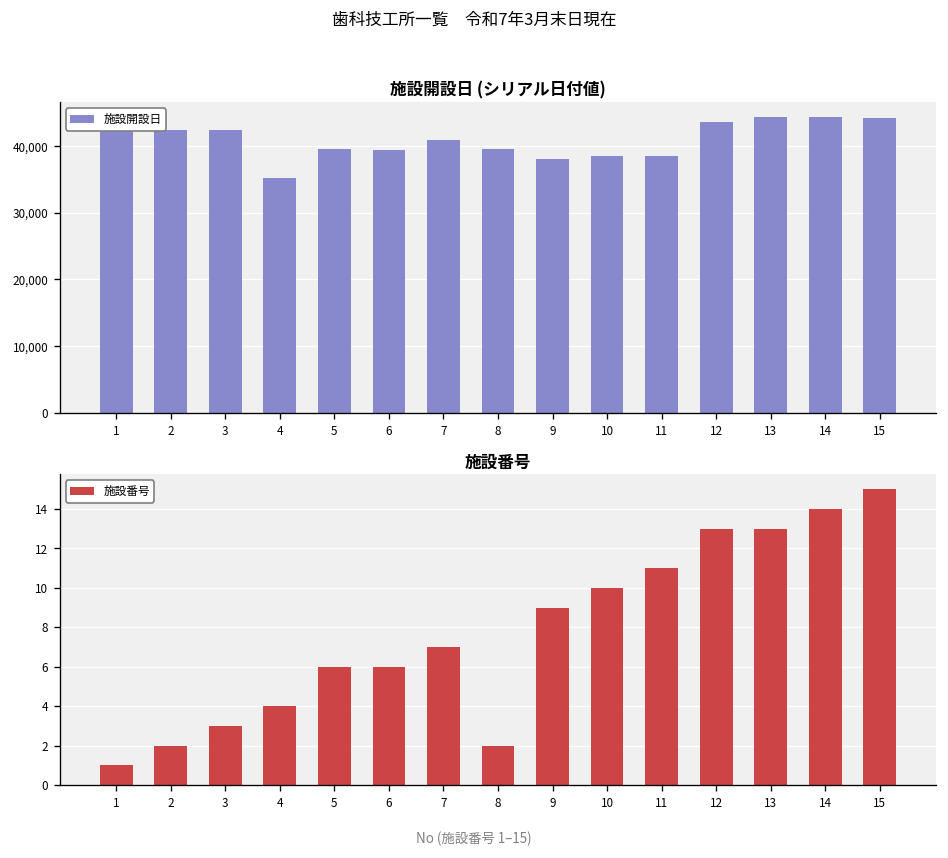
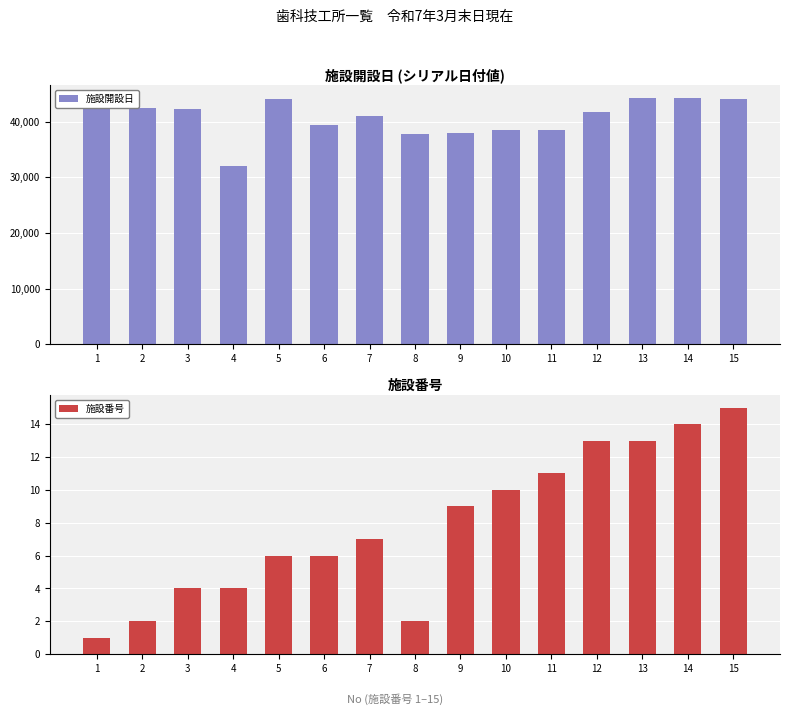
  {
    "施設開設日 (シリアル日付値)": {
      "2": "42,000",
      "3": "42,000",
-     "4": "35,000",
-     "5": "40,000",
+     "4": "32,000",
+     "5": "44,000",
      "6": "39,000",
      "7": "41,000",
-     "8": "40,000",
+     "8": "38,000",
      "9": "38,000",
      "10": "38,000",
      "11": "39,000",
-     "12": "44,000",
+     "12": "42,000",
      "13": "44,000",
      "14": "44,000",
      "15": "44,000"
    },
    "施設番号": {
      "1": "1",
      "2": "2",
-     "3": "3",
+     "3": "4",
      "4": "4",
      "5": "6",
      "6": "6",
      "7": "7",
      "8": "2",
      "9": "9",
      "10": "10",
      "11": "11",
      "12": "13",
      "13": "13",
      "14": "14",
      "15": "15"
    }
  }
